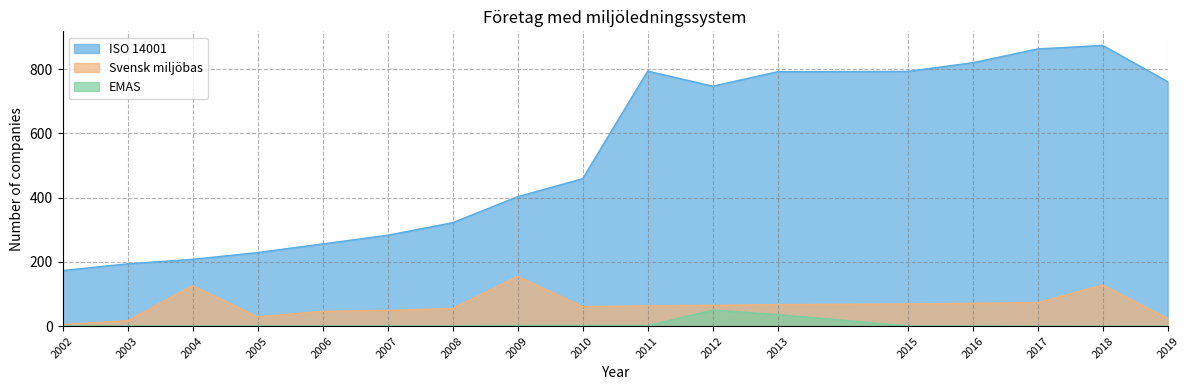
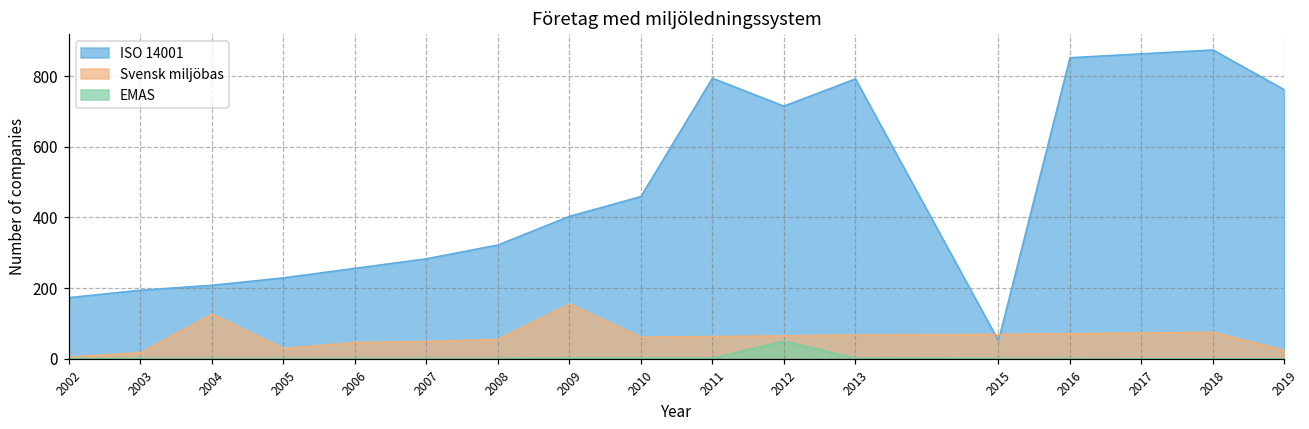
  {
    "ISO 14001": {
      "2002": 170,
      "2003": 190,
      "2004": 210,
      "2005": 230,
      "2006": 260,
      "2007": 280,
      "2008": 320,
      "2009": 400,
      "2010": 460,
      "2011": 790,
-     "2012": 750,
+     "2012": 720,
      "2013": 790,
-     "2015": 790,
-     "2016": 820,
+     "2015": 50,
+     "2016": 850,
      "2017": 860,
      "2018": 870,
      "2019": 760
    },
    "Svensk miljöbas": {
      "2003": 20,
      "2004": 130,
      "2005": 30,
      "2006": 50,
      "2007": 50,
      "2008": 60,
      "2009": 160,
      "2010": 60,
      "2011": 60,
      "2012": 70,
      "2013": 70,
      "2015": 70,
      "2016": 70,
      "2017": 70,
-     "2018": 130,
+     "2018": 80,
      "2019": 20
    },
    "EMAS": {
      "2003": 0,
      "2004": 0,
      "2005": 0,
      "2006": 0,
      "2007": 0,
      "2008": 0,
      "2009": 0,
      "2010": 0,
      "2011": 0,
      "2012": 50,
-     "2013": 40,
+     "2013": 0,
      "2015": 0,
      "2016": 0,
      "2017": 0,
      "2018": 0,
      "2019": 0
    }
  }
